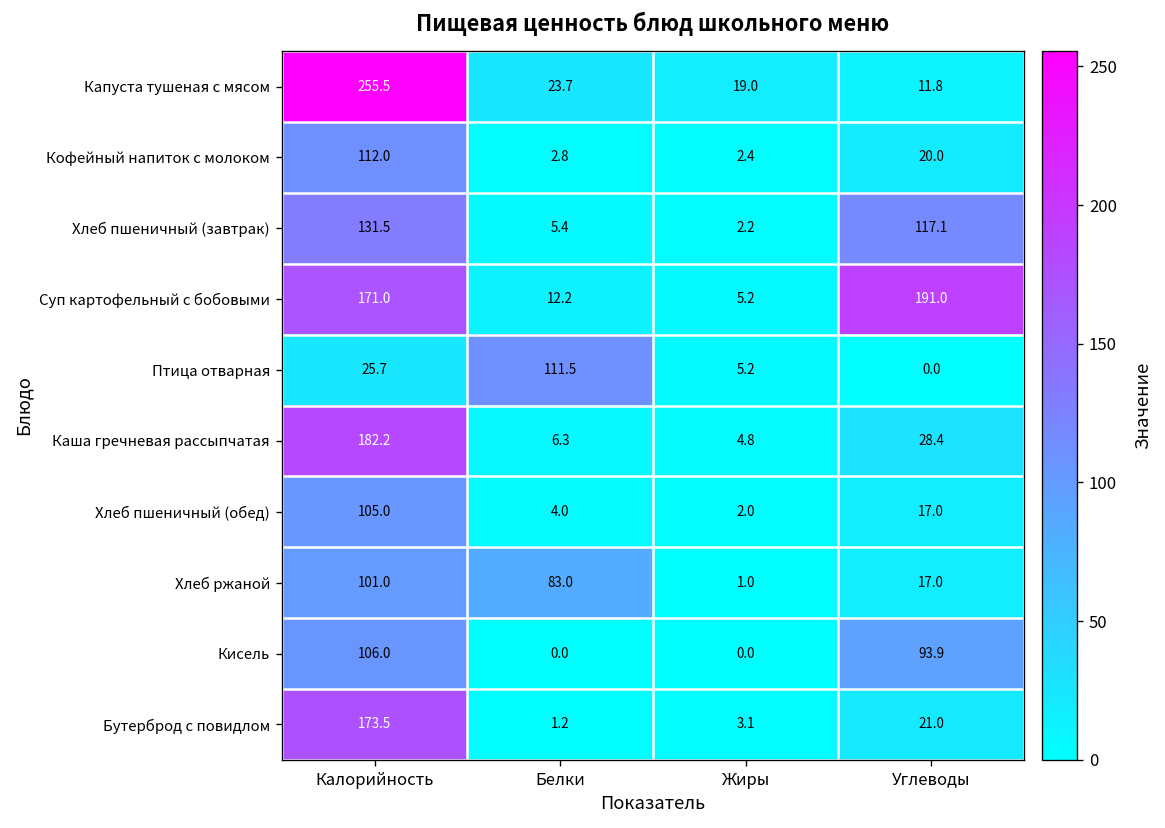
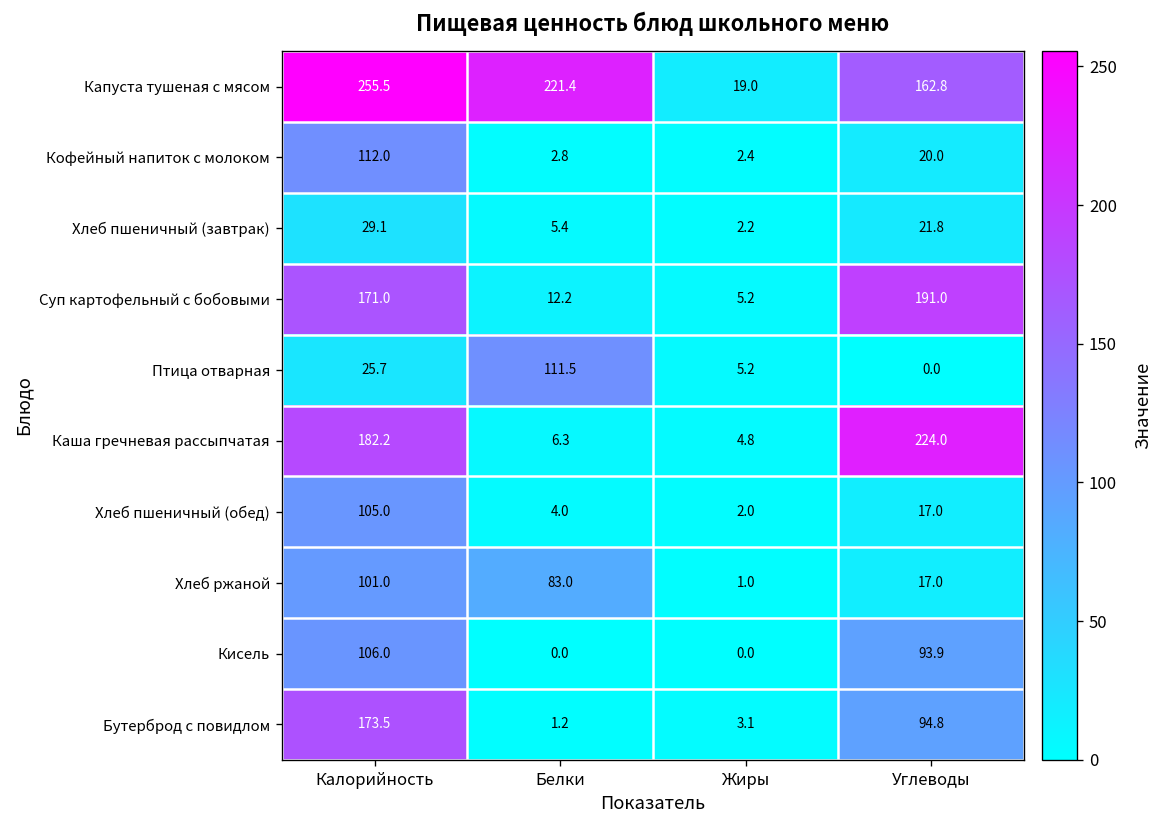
  {
    "Капуста тушеная с мясом": {
      "Калорийность": 255.5,
-     "Белки": 23.7,
+     "Белки": 221.4,
      "Жиры": 19.0,
-     "Углеводы": 11.8
+     "Углеводы": 162.8
    },
    "Кофейный напиток с молоком": {
      "Калорийность": 112.0,
      "Белки": 2.8,
      "Жиры": 2.4,
      "Углеводы": 20.0
    },
    "Хлеб пшеничный (завтрак)": {
-     "Калорийность": 131.5,
+     "Калорийность": 29.1,
      "Белки": 5.4,
      "Жиры": 2.2,
-     "Углеводы": 117.1
+     "Углеводы": 21.8
    },
    "Суп картофельный с бобовыми": {
      "Калорийность": 171.0,
      "Белки": 12.2,
      "Жиры": 5.2,
      "Углеводы": 191.0
    },
    "Птица отварная": {
      "Калорийность": 25.7,
      "Белки": 111.5,
      "Жиры": 5.2,
      "Углеводы": 0.0
    },
    "Каша гречневая рассыпчатая": {
      "Калорийность": 182.2,
      "Белки": 6.3,
      "Жиры": 4.8,
-     "Углеводы": 28.4
+     "Углеводы": 224.0
    },
    "Хлеб пшеничный (обед)": {
      "Калорийность": 105.0,
      "Белки": 4.0,
      "Жиры": 2.0,
      "Углеводы": 17.0
    },
    "Хлеб ржаной": {
      "Калорийность": 101.0,
      "Белки": 83.0,
      "Жиры": 1.0,
      "Углеводы": 17.0
    },
    "Кисель": {
      "Калорийность": 106.0,
      "Белки": 0.0,
      "Жиры": 0.0,
      "Углеводы": 93.9
    },
    "Бутерброд с повидлом": {
      "Калорийность": 173.5,
      "Белки": 1.2,
      "Жиры": 3.1,
-     "Углеводы": 21.0
+     "Углеводы": 94.8
    }
  }
